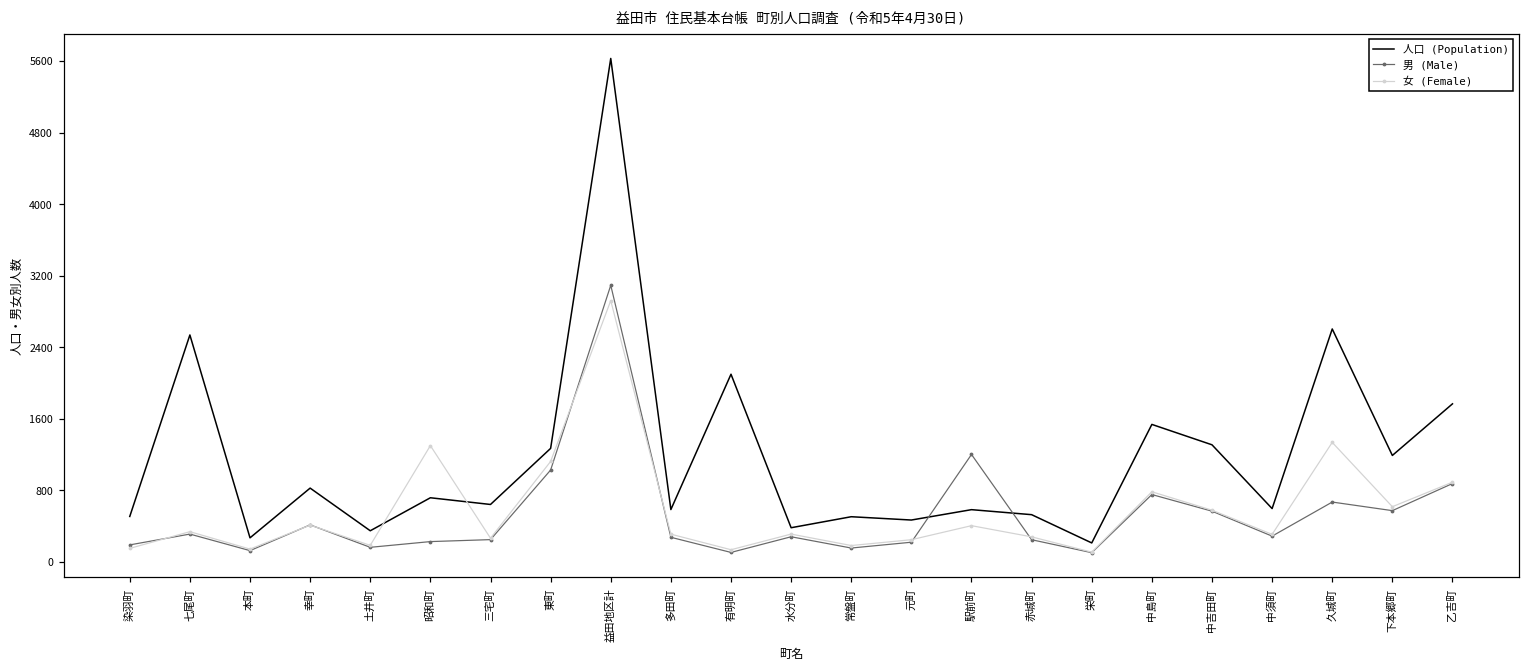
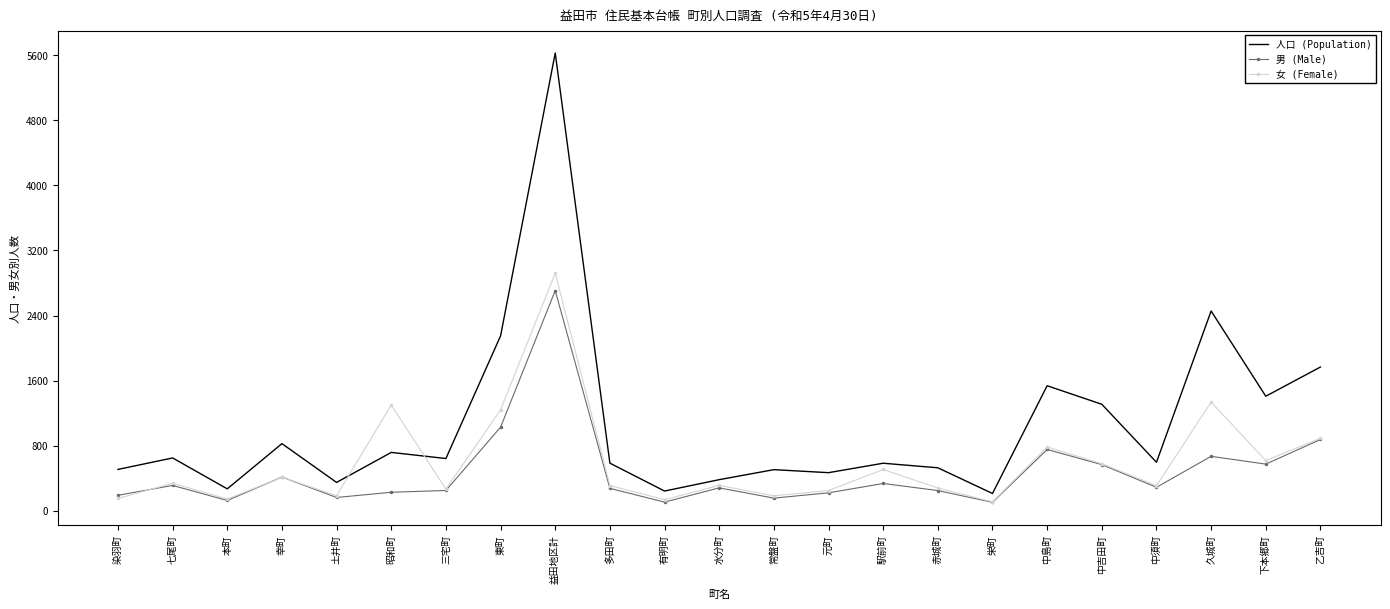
  {
    "人口 (Population)": {
      "染羽町": 500,
-     "七尾町": 2500,
+     "七尾町": 600,
      "本町": 300,
      "幸町": 800,
      "土井町": 300,
      "昭和町": 700,
      "三宅町": 600,
-     "東町": 1300,
+     "東町": 2200,
      "益田地区計": 5600,
      "多田町": 600,
-     "有明町": 2100,
+     "有明町": 200,
      "水分町": 400,
      "常盤町": 500,
      "元町": 500,
      "駅前町": 600,
      "赤城町": 500,
      "栄町": 200,
      "中島町": 1500,
      "中吉田町": 1300,
      "中須町": 600,
-     "久城町": 2600,
-     "下本郷町": 1200,
+     "久城町": 2500,
+     "下本郷町": 1400,
      "乙吉町": 1800
    },
    "男 (Male)": {
      "染羽町": 200,
      "昭和町": 200,
      "東町": 1000,
-     "益田地区計": 3100,
+     "益田地区計": 2700,
      "多田町": 300,
-     "駅前町": 1200,
+     "駅前町": 300,
      "赤城町": 200,
      "久城町": 700,
      "下本郷町": 600
    },
    "女 (Female)": {
      "染羽町": 200,
      "昭和町": 1300,
-     "東町": 1100,
+     "東町": 1200,
      "益田地区計": 2900,
      "多田町": 300,
-     "駅前町": 400,
+     "駅前町": 500,
      "赤城町": 300,
      "久城町": 1300,
      "下本郷町": 600
    }
  }
